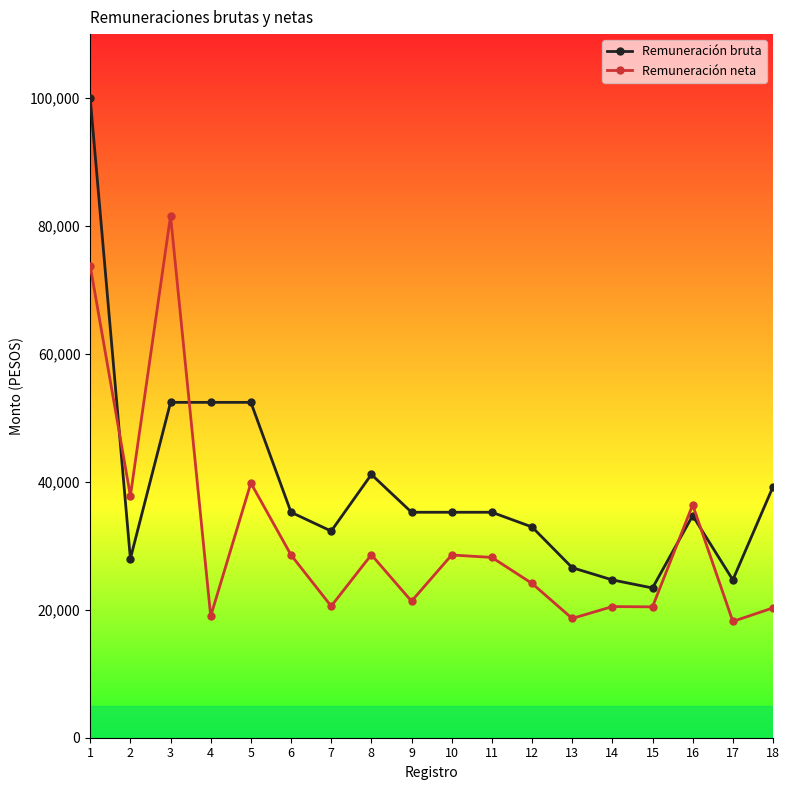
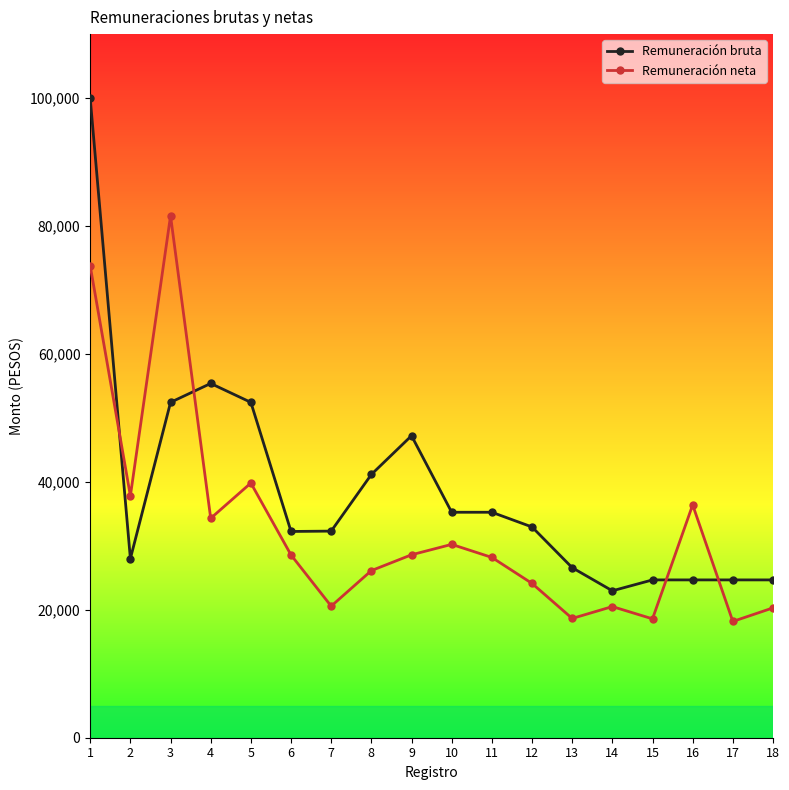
  {
    "Remuneración bruta": {
      "1": "100,000",
      "2": "28,000",
      "3": "52,000",
-     "4": "52,000",
+     "4": "55,000",
      "5": "52,000",
-     "6": "35,000",
+     "6": "32,000",
      "7": "32,000",
      "8": "41,000",
-     "9": "35,000",
+     "9": "47,000",
      "10": "35,000",
      "11": "35,000",
      "12": "33,000",
      "13": "27,000",
-     "14": "25,000",
-     "15": "23,000",
-     "16": "35,000",
+     "14": "23,000",
+     "15": "25,000",
+     "16": "25,000",
      "17": "25,000",
-     "18": "39,000"
+     "18": "25,000"
    },
    "Remuneración neta": {
      "1": "74,000",
      "2": "38,000",
      "3": "82,000",
-     "4": "19,000",
+     "4": "34,000",
      "5": "40,000",
      "6": "29,000",
      "7": "21,000",
-     "8": "29,000",
-     "9": "21,000",
-     "10": "29,000",
+     "8": "26,000",
+     "9": "29,000",
+     "10": "30,000",
      "11": "28,000",
      "12": "24,000",
      "13": "19,000",
      "14": "21,000",
-     "15": "20,000",
+     "15": "19,000",
      "16": "36,000",
      "17": "18,000",
      "18": "20,000"
    }
  }
